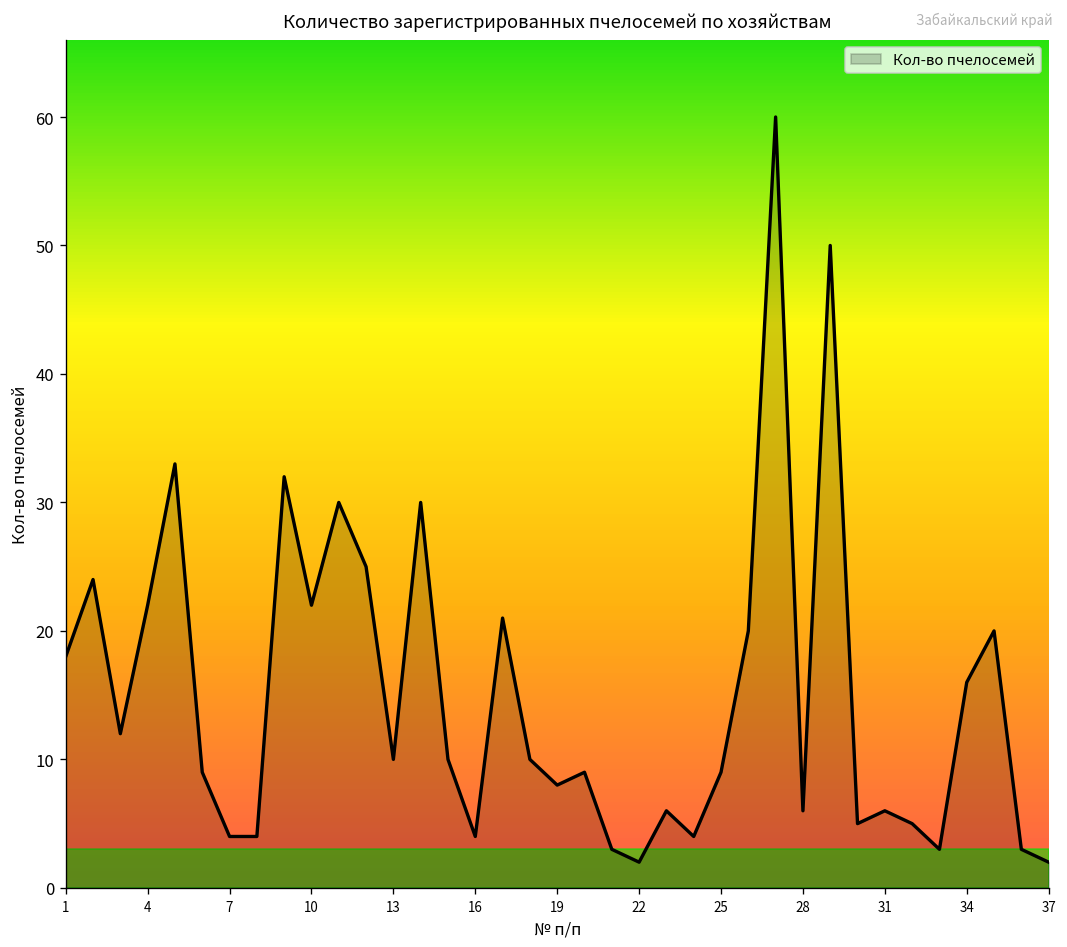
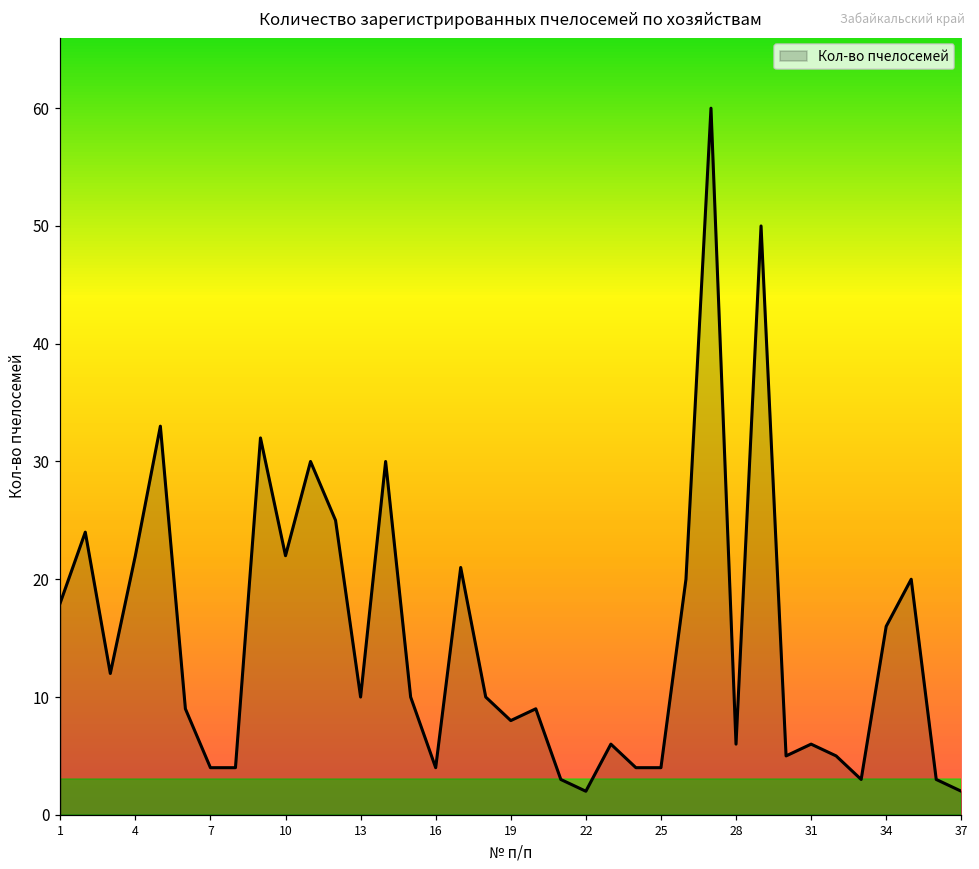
  {
    "1": 18,
    "4": 22,
    "7": 4,
    "10": 22,
    "13": 10,
    "16": 4,
    "19": 8,
-   "25": 9,
+   "25": 4,
    "28": 6,
    "31": 6,
    "34": 16
  }
